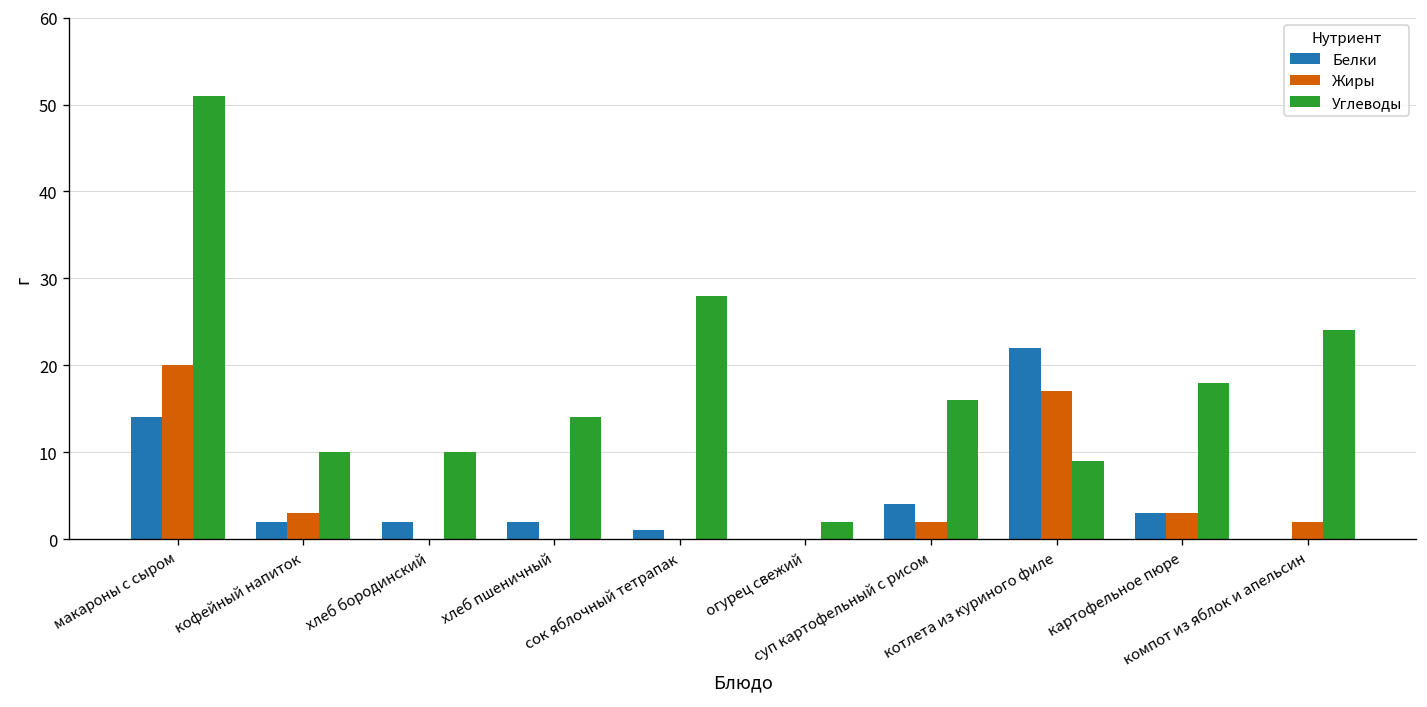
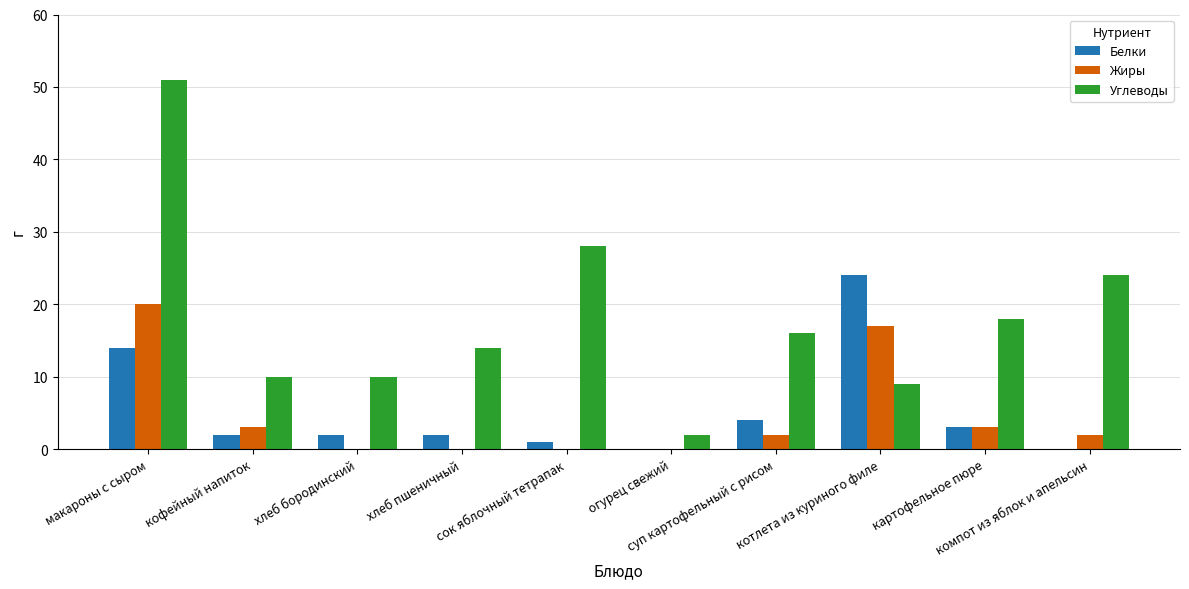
  {
    "Белки": {
      "макароны с сыром": 14,
      "кофейный напиток": 2,
      "хлеб бородинский": 2,
      "хлеб пшеничный": 2,
      "сок яблочный тетрапак": 1,
      "огурец свежий": 0,
      "суп картофельный с рисом": 4,
-     "котлета из куриного филе": 22,
+     "котлета из куриного филе": 24,
      "картофельное пюре": 3,
      "компот из яблок и апельсин": 0
    },
    "Жиры": {
      "макароны с сыром": 20,
      "кофейный напиток": 3,
      "хлеб бородинский": 0,
      "хлеб пшеничный": 0,
      "сок яблочный тетрапак": 0,
      "огурец свежий": 0,
      "суп картофельный с рисом": 2,
      "котлета из куриного филе": 17,
      "картофельное пюре": 3,
      "компот из яблок и апельсин": 2
    },
    "Углеводы": {
      "макароны с сыром": 51,
      "кофейный напиток": 10,
      "хлеб бородинский": 10,
      "хлеб пшеничный": 14,
      "сок яблочный тетрапак": 28,
      "огурец свежий": 2,
      "суп картофельный с рисом": 16,
      "котлета из куриного филе": 9,
      "картофельное пюре": 18,
      "компот из яблок и апельсин": 24
    }
  }
